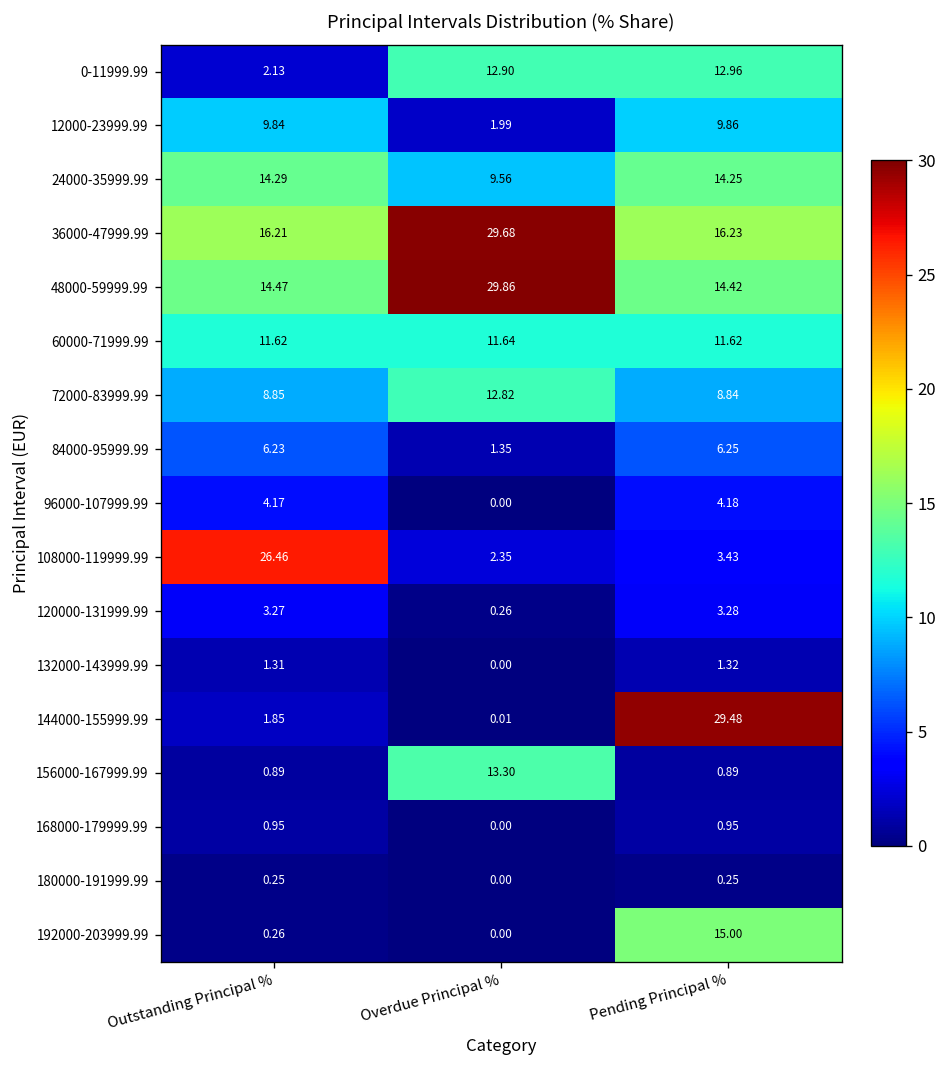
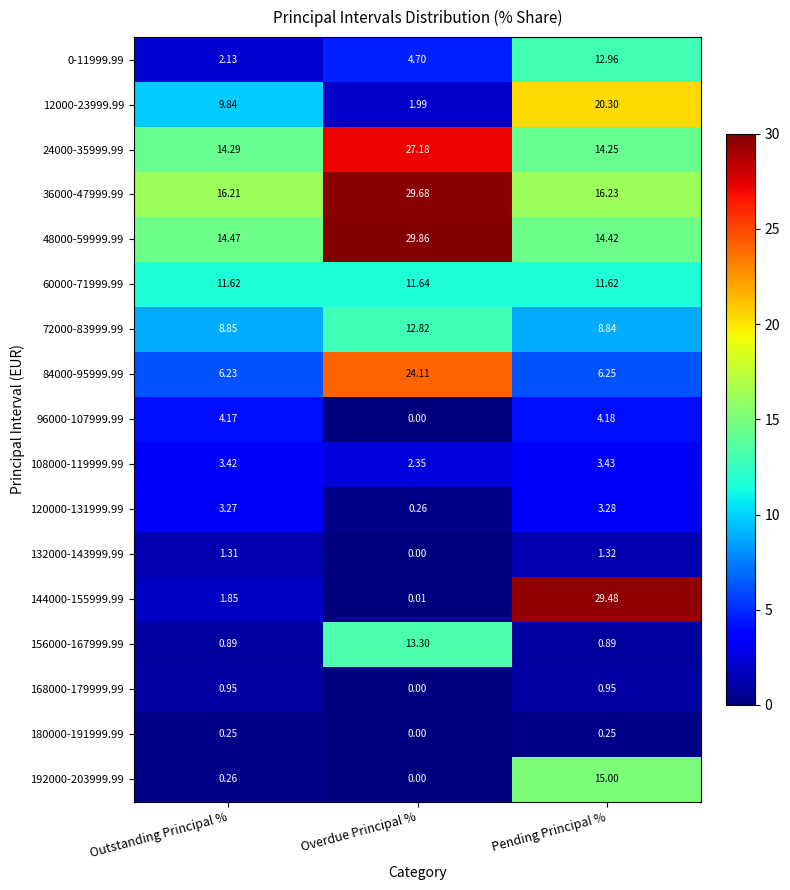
  {
    "0-11999.99": {
      "Outstanding Principal %": 2.13,
-     "Overdue Principal %": 12.90,
+     "Overdue Principal %": 4.70,
      "Pending Principal %": 12.96
    },
    "12000-23999.99": {
      "Outstanding Principal %": 9.84,
      "Overdue Principal %": 1.99,
-     "Pending Principal %": 9.86
+     "Pending Principal %": 20.30
    },
    "24000-35999.99": {
      "Outstanding Principal %": 14.29,
-     "Overdue Principal %": 9.56,
+     "Overdue Principal %": 27.18,
      "Pending Principal %": 14.25
    },
    "36000-47999.99": {
      "Outstanding Principal %": 16.21,
      "Overdue Principal %": 29.68,
      "Pending Principal %": 16.23
    },
    "48000-59999.99": {
      "Outstanding Principal %": 14.47,
      "Overdue Principal %": 29.86,
      "Pending Principal %": 14.42
    },
    "60000-71999.99": {
      "Outstanding Principal %": 11.62,
      "Overdue Principal %": 11.64,
      "Pending Principal %": 11.62
    },
    "72000-83999.99": {
      "Outstanding Principal %": 8.85,
      "Overdue Principal %": 12.82,
      "Pending Principal %": 8.84
    },
    "84000-95999.99": {
      "Outstanding Principal %": 6.23,
-     "Overdue Principal %": 1.35,
+     "Overdue Principal %": 24.11,
      "Pending Principal %": 6.25
    },
    "96000-107999.99": {
      "Outstanding Principal %": 4.17,
      "Overdue Principal %": 0.00,
      "Pending Principal %": 4.18
    },
    "108000-119999.99": {
-     "Outstanding Principal %": 26.46,
+     "Outstanding Principal %": 3.42,
      "Overdue Principal %": 2.35,
      "Pending Principal %": 3.43
    },
    "120000-131999.99": {
      "Outstanding Principal %": 3.27,
      "Overdue Principal %": 0.26,
      "Pending Principal %": 3.28
    },
    "132000-143999.99": {
      "Outstanding Principal %": 1.31,
      "Overdue Principal %": 0.00,
      "Pending Principal %": 1.32
    },
    "144000-155999.99": {
      "Outstanding Principal %": 1.85,
      "Overdue Principal %": 0.01,
      "Pending Principal %": 29.48
    },
    "156000-167999.99": {
      "Outstanding Principal %": 0.89,
      "Overdue Principal %": 13.30,
      "Pending Principal %": 0.89
    },
    "168000-179999.99": {
      "Outstanding Principal %": 0.95,
      "Overdue Principal %": 0.00,
      "Pending Principal %": 0.95
    },
    "180000-191999.99": {
      "Outstanding Principal %": 0.25,
      "Overdue Principal %": 0.00,
      "Pending Principal %": 0.25
    },
    "192000-203999.99": {
      "Outstanding Principal %": 0.26,
      "Overdue Principal %": 0.00,
      "Pending Principal %": 15.00
    }
  }
